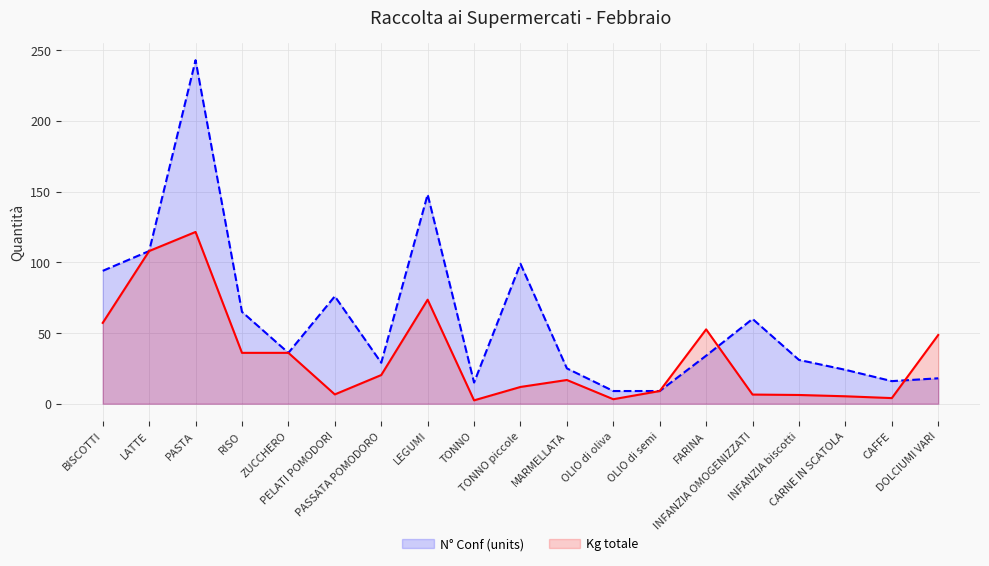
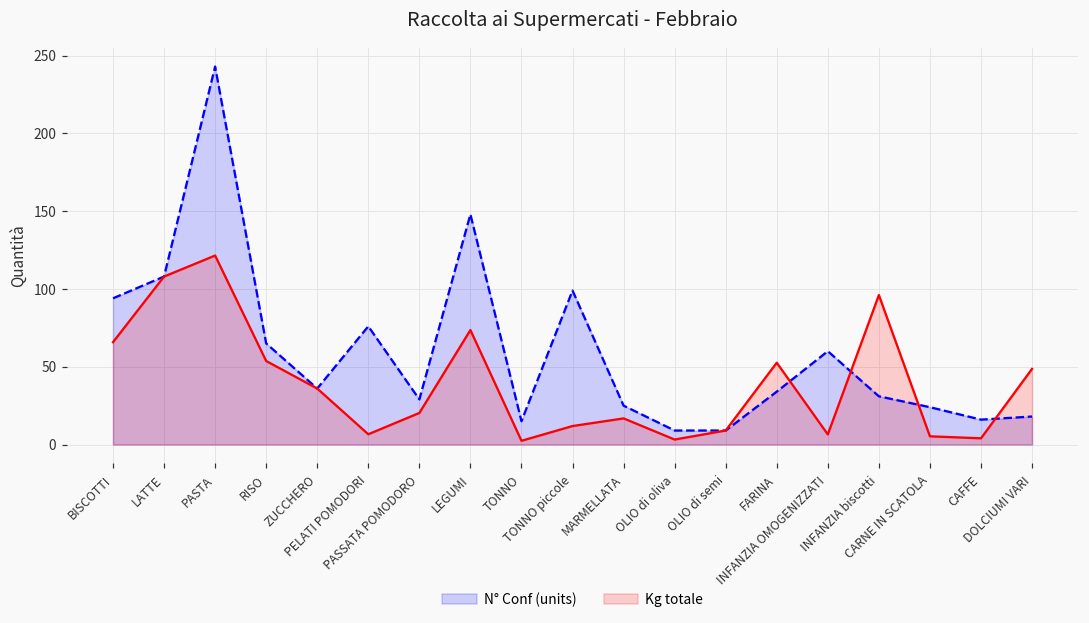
  {
    "N° Conf (units)": {
      "BISCOTTI": 94,
      "PASTA": 243,
      "RISO": 65,
      "PELATI POMODORI": 76,
      "PASSATA POMODORO": 29,
      "LEGUMI": 148,
      "TONNO": 15,
      "TONNO piccole": 99,
      "MARMELLATA": 25,
      "OLIO di oliva": 9,
      "FARINA": 34,
      "INFANZIA OMOGENIZZATI": 60,
      "INFANZIA biscotti": 31,
      "CARNE IN SCATOLA": 24,
      "CAFFE": 16,
      "DOLCIUMI VARI": 18
    },
    "Kg totale": {
-     "BISCOTTI": 57,
+     "BISCOTTI": 66,
      "PASTA": 122,
-     "RISO": 36,
+     "RISO": 54,
      "PELATI POMODORI": 7,
      "PASSATA POMODORO": 20,
      "LEGUMI": 74,
      "TONNO": 2,
      "TONNO piccole": 12,
      "MARMELLATA": 17,
      "OLIO di oliva": 3,
      "FARINA": 53,
      "INFANZIA OMOGENIZZATI": 7,
-     "INFANZIA biscotti": 6,
+     "INFANZIA biscotti": 96,
      "CARNE IN SCATOLA": 5,
      "CAFFE": 4,
      "DOLCIUMI VARI": 49
    }
  }
